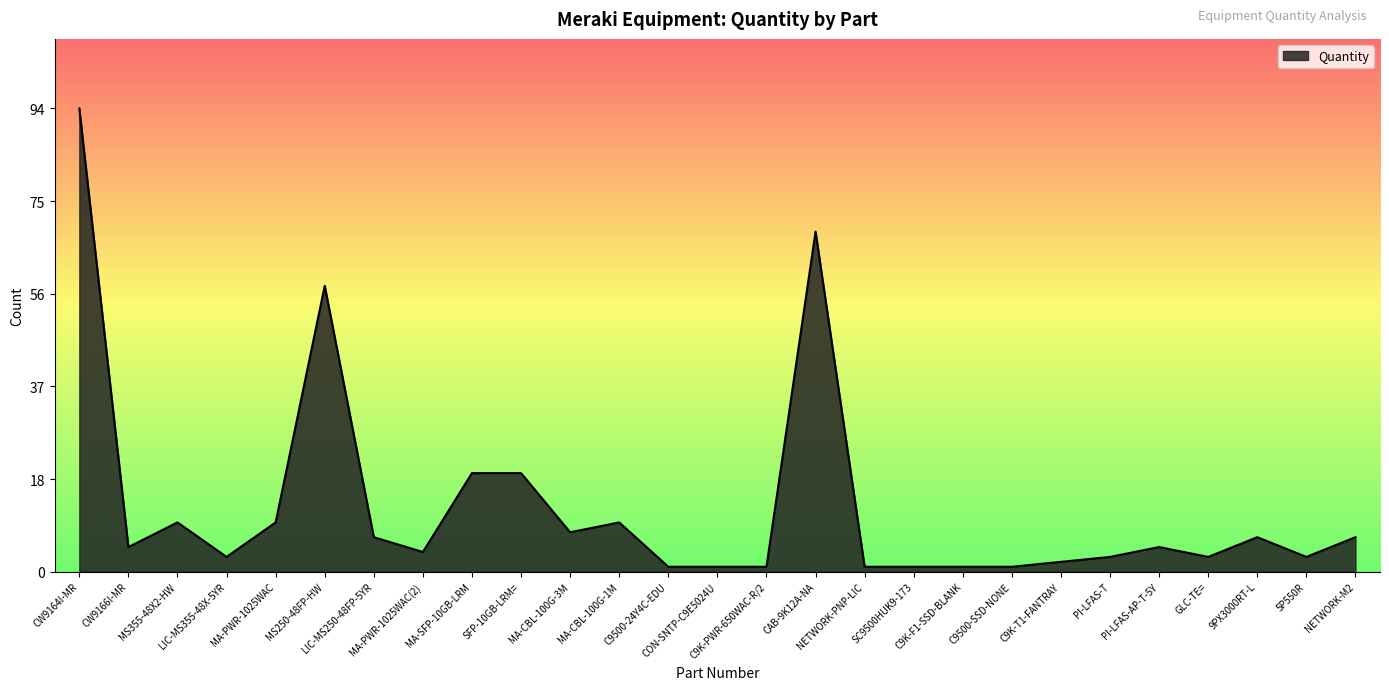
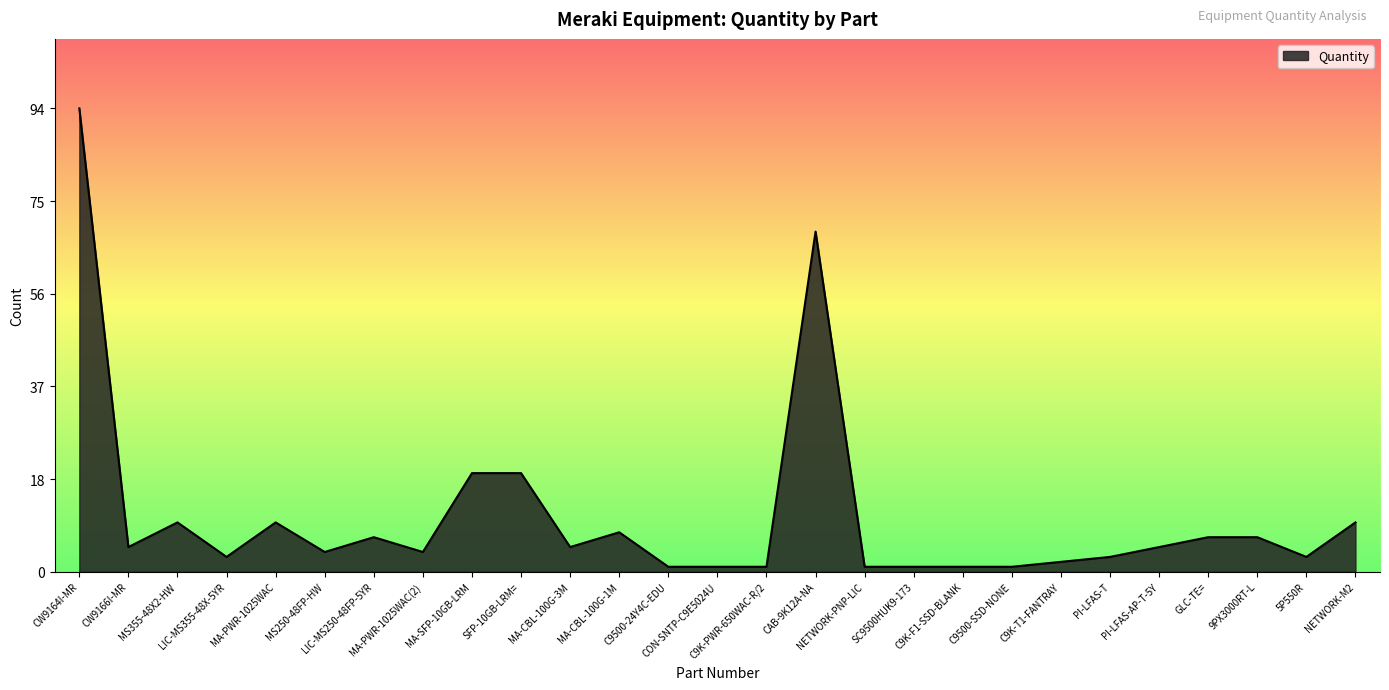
  {
    "CW9164I-MR": 94,
    "CW9166I-MR": 5,
    "MS355-48X2-HW": 10,
    "LIC-MS355-48X-5YR": 3,
    "MA-PWR-1025WAC": 10,
-   "MS250-48FP-HW": 58,
+   "MS250-48FP-HW": 4,
    "LIC-MS250-48FP-5YR": 7,
    "MA-PWR-1025WAC(2)": 4,
    "MA-SFP-10GB-LRM": 20,
    "SFP-10GB-LRM=": 20,
-   "MA-CBL-100G-3M": 8,
-   "MA-CBL-100G-1M": 10,
+   "MA-CBL-100G-3M": 5,
+   "MA-CBL-100G-1M": 8,
    "C9500-24Y4C-EDU": 1,
    "CON-SNTP-C9E5024U": 1,
    "C9K-PWR-650WAC-R/2": 1,
    "CAB-9K12A-NA": 69,
    "NETWORK-PNP-LIC": 1,
    "SC9500HUK9-173": 1,
    "C9K-F1-SSD-BLANK": 1,
    "C9500-SSD-NONE": 1,
    "C9K-T1-FANTRAY": 2,
    "PI-LFAS-T": 3,
    "PI-LFAS-AP-T-5Y": 5,
-   "GLC-TE=": 3,
+   "GLC-TE=": 7,
    "9PX3000RT-L": 7,
    "5P550R": 3,
-   "NETWORK-M2": 7
+   "NETWORK-M2": 10
  }
